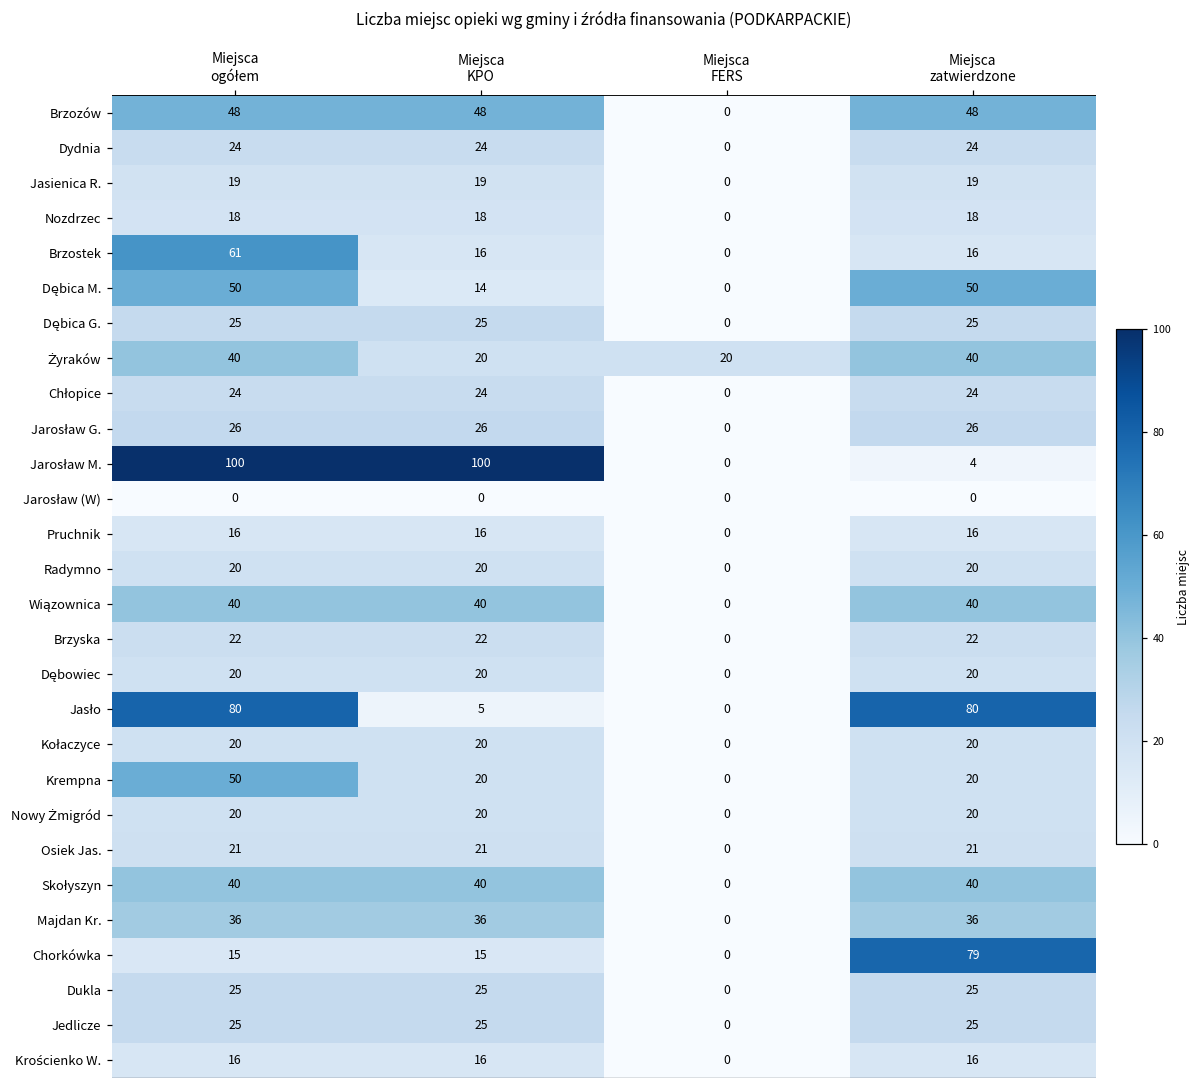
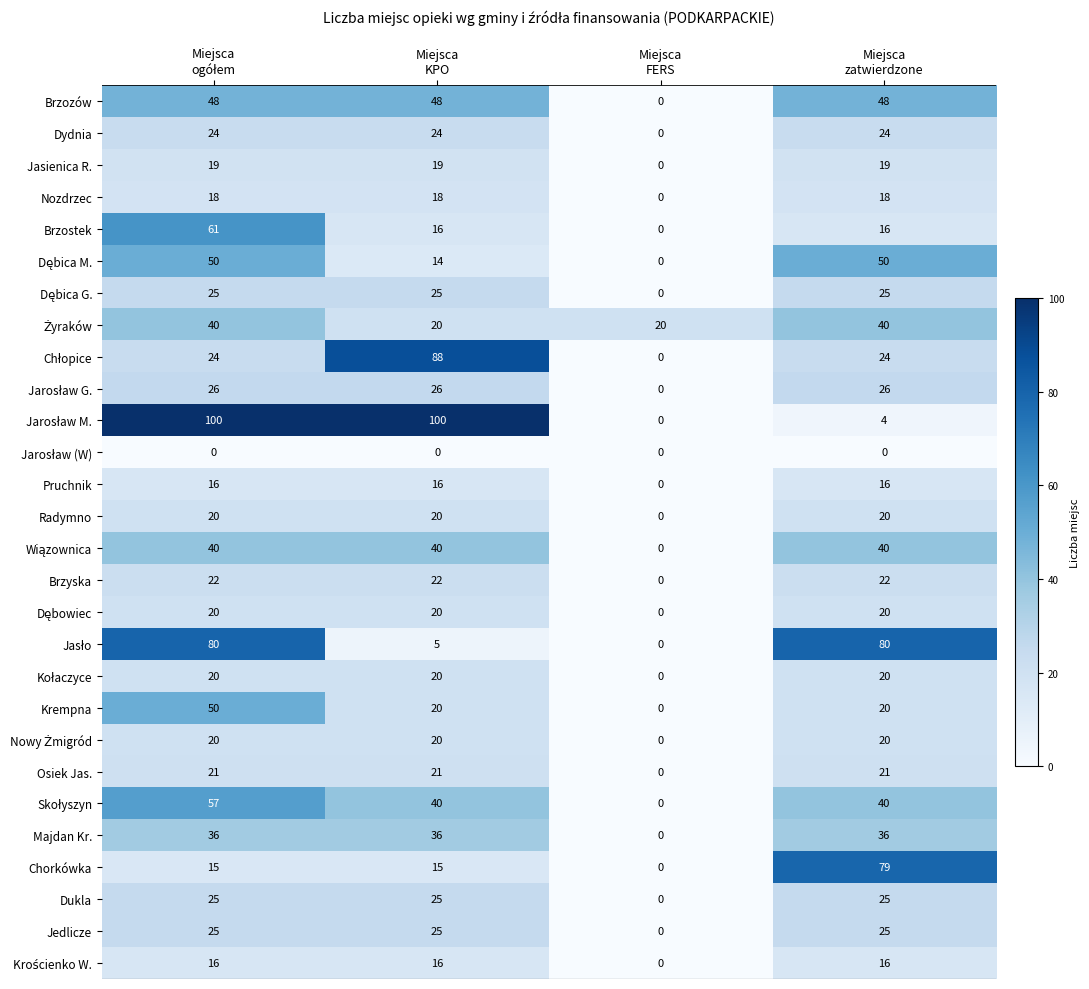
  {
    "Brzozów": {
      "Miejsca ogółem": 48,
      "Miejsca KPO": 48,
      "Miejsca FERS": 0,
      "Miejsca zatwierdzone": 48
    },
    "Dydnia": {
      "Miejsca ogółem": 24,
      "Miejsca KPO": 24,
      "Miejsca FERS": 0,
      "Miejsca zatwierdzone": 24
    },
    "Jasienica R.": {
      "Miejsca ogółem": 19,
      "Miejsca KPO": 19,
      "Miejsca FERS": 0,
      "Miejsca zatwierdzone": 19
    },
    "Nozdrzec": {
      "Miejsca ogółem": 18,
      "Miejsca KPO": 18,
      "Miejsca FERS": 0,
      "Miejsca zatwierdzone": 18
    },
    "Brzostek": {
      "Miejsca ogółem": 61,
      "Miejsca KPO": 16,
      "Miejsca FERS": 0,
      "Miejsca zatwierdzone": 16
    },
    "Dębica M.": {
      "Miejsca ogółem": 50,
      "Miejsca KPO": 14,
      "Miejsca FERS": 0,
      "Miejsca zatwierdzone": 50
    },
    "Dębica G.": {
      "Miejsca ogółem": 25,
      "Miejsca KPO": 25,
      "Miejsca FERS": 0,
      "Miejsca zatwierdzone": 25
    },
    "Żyraków": {
      "Miejsca ogółem": 40,
      "Miejsca KPO": 20,
      "Miejsca FERS": 20,
      "Miejsca zatwierdzone": 40
    },
    "Chłopice": {
      "Miejsca ogółem": 24,
-     "Miejsca KPO": 24,
+     "Miejsca KPO": 88,
      "Miejsca FERS": 0,
      "Miejsca zatwierdzone": 24
    },
    "Jarosław G.": {
      "Miejsca ogółem": 26,
      "Miejsca KPO": 26,
      "Miejsca FERS": 0,
      "Miejsca zatwierdzone": 26
    },
    "Jarosław M.": {
      "Miejsca ogółem": 100,
      "Miejsca KPO": 100,
      "Miejsca FERS": 0,
      "Miejsca zatwierdzone": 4
    },
    "Jarosław (W)": {
      "Miejsca ogółem": 0,
      "Miejsca KPO": 0,
      "Miejsca FERS": 0,
      "Miejsca zatwierdzone": 0
    },
    "Pruchnik": {
      "Miejsca ogółem": 16,
      "Miejsca KPO": 16,
      "Miejsca FERS": 0,
      "Miejsca zatwierdzone": 16
    },
    "Radymno": {
      "Miejsca ogółem": 20,
      "Miejsca KPO": 20,
      "Miejsca FERS": 0,
      "Miejsca zatwierdzone": 20
    },
    "Wiązownica": {
      "Miejsca ogółem": 40,
      "Miejsca KPO": 40,
      "Miejsca FERS": 0,
      "Miejsca zatwierdzone": 40
    },
    "Brzyska": {
      "Miejsca ogółem": 22,
      "Miejsca KPO": 22,
      "Miejsca FERS": 0,
      "Miejsca zatwierdzone": 22
    },
    "Dębowiec": {
      "Miejsca ogółem": 20,
      "Miejsca KPO": 20,
      "Miejsca FERS": 0,
      "Miejsca zatwierdzone": 20
    },
    "Jasło": {
      "Miejsca ogółem": 80,
      "Miejsca KPO": 5,
      "Miejsca FERS": 0,
      "Miejsca zatwierdzone": 80
    },
    "Kołaczyce": {
      "Miejsca ogółem": 20,
      "Miejsca KPO": 20,
      "Miejsca FERS": 0,
      "Miejsca zatwierdzone": 20
    },
    "Krempna": {
      "Miejsca ogółem": 50,
      "Miejsca KPO": 20,
      "Miejsca FERS": 0,
      "Miejsca zatwierdzone": 20
    },
    "Nowy Żmigród": {
      "Miejsca ogółem": 20,
      "Miejsca KPO": 20,
      "Miejsca FERS": 0,
      "Miejsca zatwierdzone": 20
    },
    "Osiek Jas.": {
      "Miejsca ogółem": 21,
      "Miejsca KPO": 21,
      "Miejsca FERS": 0,
      "Miejsca zatwierdzone": 21
    },
    "Skołyszyn": {
-     "Miejsca ogółem": 40,
+     "Miejsca ogółem": 57,
      "Miejsca KPO": 40,
      "Miejsca FERS": 0,
      "Miejsca zatwierdzone": 40
    },
    "Majdan Kr.": {
      "Miejsca ogółem": 36,
      "Miejsca KPO": 36,
      "Miejsca FERS": 0,
      "Miejsca zatwierdzone": 36
    },
    "Chorkówka": {
      "Miejsca ogółem": 15,
      "Miejsca KPO": 15,
      "Miejsca FERS": 0,
      "Miejsca zatwierdzone": 79
    },
    "Dukla": {
      "Miejsca ogółem": 25,
      "Miejsca KPO": 25,
      "Miejsca FERS": 0,
      "Miejsca zatwierdzone": 25
    },
    "Jedlicze": {
      "Miejsca ogółem": 25,
      "Miejsca KPO": 25,
      "Miejsca FERS": 0,
      "Miejsca zatwierdzone": 25
    },
    "Krościenko W.": {
      "Miejsca ogółem": 16,
      "Miejsca KPO": 16,
      "Miejsca FERS": 0,
      "Miejsca zatwierdzone": 16
    }
  }
